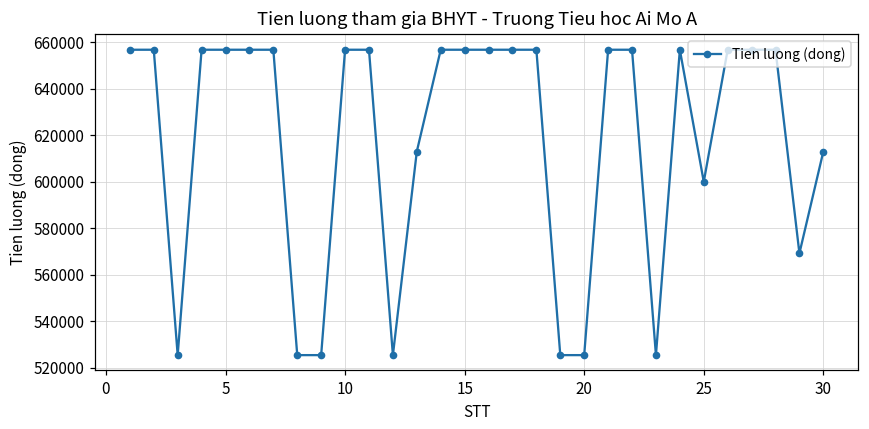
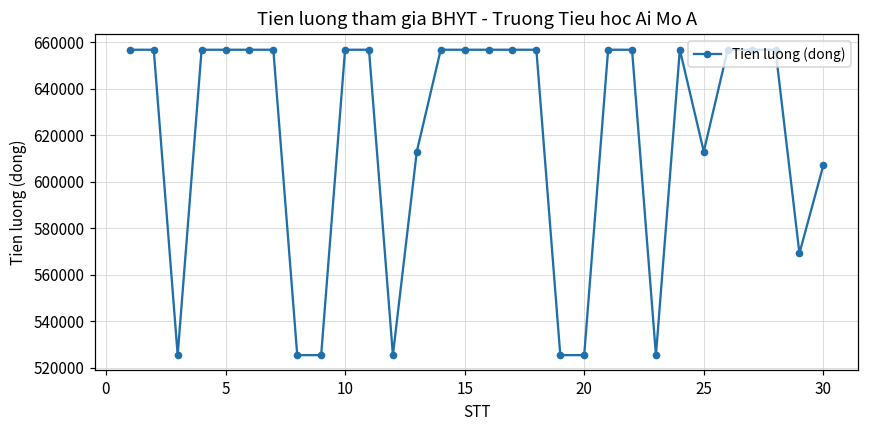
  {
    "5": 657000,
    "10": 657000,
    "15": 657000,
    "20": 525000,
-   "25": 600000,
-   "30": 613000
+   "25": 613000,
+   "30": 607000
  }
